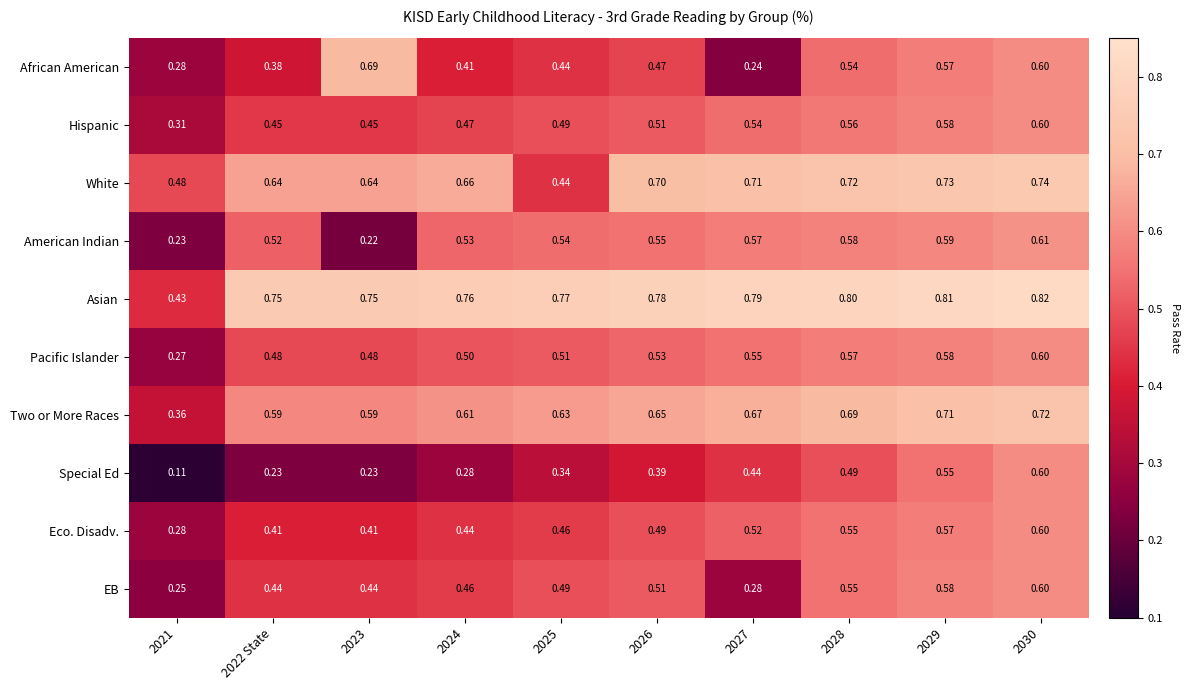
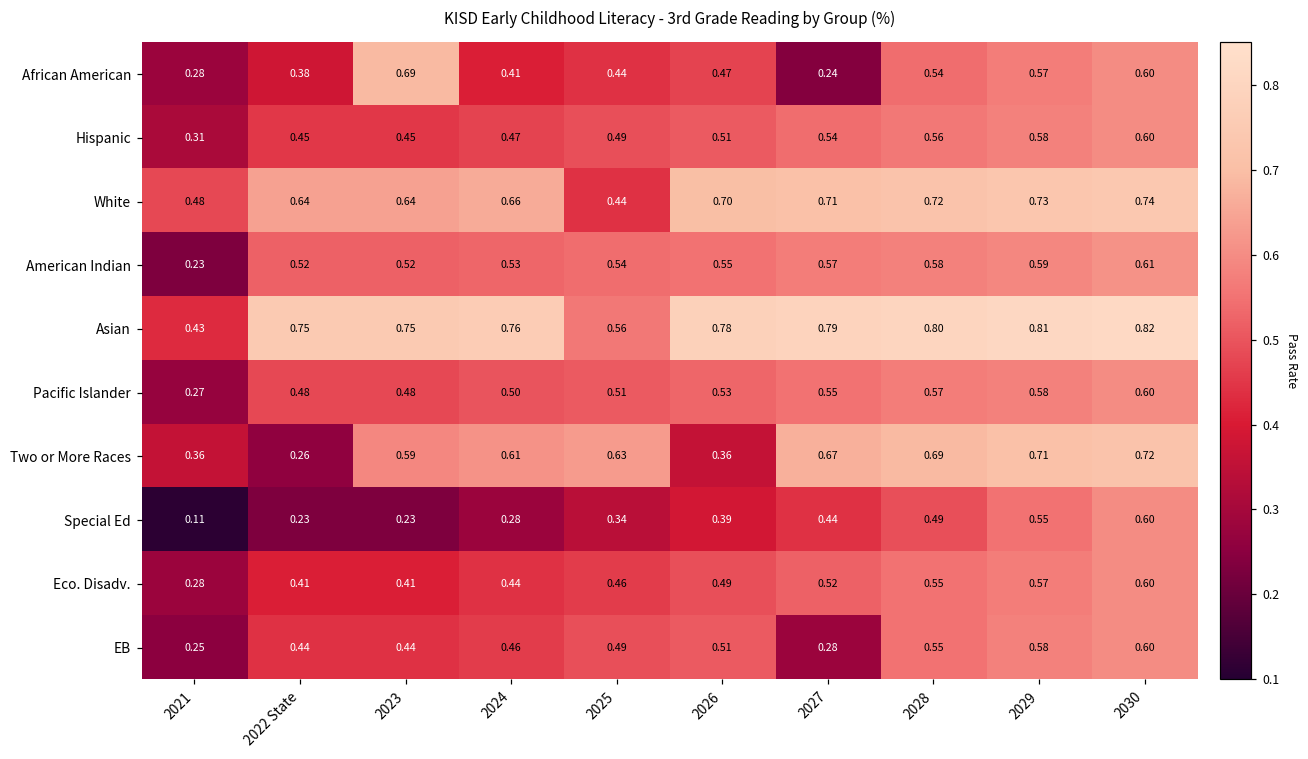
  {
    "African American": {
      "2021": 0.28,
      "2022 State": 0.38,
      "2023": 0.69,
      "2024": 0.41,
      "2025": 0.44,
      "2026": 0.47,
      "2027": 0.24,
      "2028": 0.54,
      "2029": 0.57,
      "2030": 0.60
    },
    "Hispanic": {
      "2021": 0.31,
      "2022 State": 0.45,
      "2023": 0.45,
      "2024": 0.47,
      "2025": 0.49,
      "2026": 0.51,
      "2027": 0.54,
      "2028": 0.56,
      "2029": 0.58,
      "2030": 0.60
    },
    "White": {
      "2021": 0.48,
      "2022 State": 0.64,
      "2023": 0.64,
      "2024": 0.66,
      "2025": 0.44,
      "2026": 0.70,
      "2027": 0.71,
      "2028": 0.72,
      "2029": 0.73,
      "2030": 0.74
    },
    "American Indian": {
      "2021": 0.23,
      "2022 State": 0.52,
-     "2023": 0.22,
+     "2023": 0.52,
      "2024": 0.53,
      "2025": 0.54,
      "2026": 0.55,
      "2027": 0.57,
      "2028": 0.58,
      "2029": 0.59,
      "2030": 0.61
    },
    "Asian": {
      "2021": 0.43,
      "2022 State": 0.75,
      "2023": 0.75,
      "2024": 0.76,
-     "2025": 0.77,
+     "2025": 0.56,
      "2026": 0.78,
      "2027": 0.79,
      "2028": 0.80,
      "2029": 0.81,
      "2030": 0.82
    },
    "Pacific Islander": {
      "2021": 0.27,
      "2022 State": 0.48,
      "2023": 0.48,
      "2024": 0.50,
      "2025": 0.51,
      "2026": 0.53,
      "2027": 0.55,
      "2028": 0.57,
      "2029": 0.58,
      "2030": 0.60
    },
    "Two or More Races": {
      "2021": 0.36,
-     "2022 State": 0.59,
+     "2022 State": 0.26,
      "2023": 0.59,
      "2024": 0.61,
      "2025": 0.63,
-     "2026": 0.65,
+     "2026": 0.36,
      "2027": 0.67,
      "2028": 0.69,
      "2029": 0.71,
      "2030": 0.72
    },
    "Special Ed": {
      "2021": 0.11,
      "2022 State": 0.23,
      "2023": 0.23,
      "2024": 0.28,
      "2025": 0.34,
      "2026": 0.39,
      "2027": 0.44,
      "2028": 0.49,
      "2029": 0.55,
      "2030": 0.60
    },
    "Eco. Disadv.": {
      "2021": 0.28,
      "2022 State": 0.41,
      "2023": 0.41,
      "2024": 0.44,
      "2025": 0.46,
      "2026": 0.49,
      "2027": 0.52,
      "2028": 0.55,
      "2029": 0.57,
      "2030": 0.60
    },
    "EB": {
      "2021": 0.25,
      "2022 State": 0.44,
      "2023": 0.44,
      "2024": 0.46,
      "2025": 0.49,
      "2026": 0.51,
      "2027": 0.28,
      "2028": 0.55,
      "2029": 0.58,
      "2030": 0.60
    }
  }
